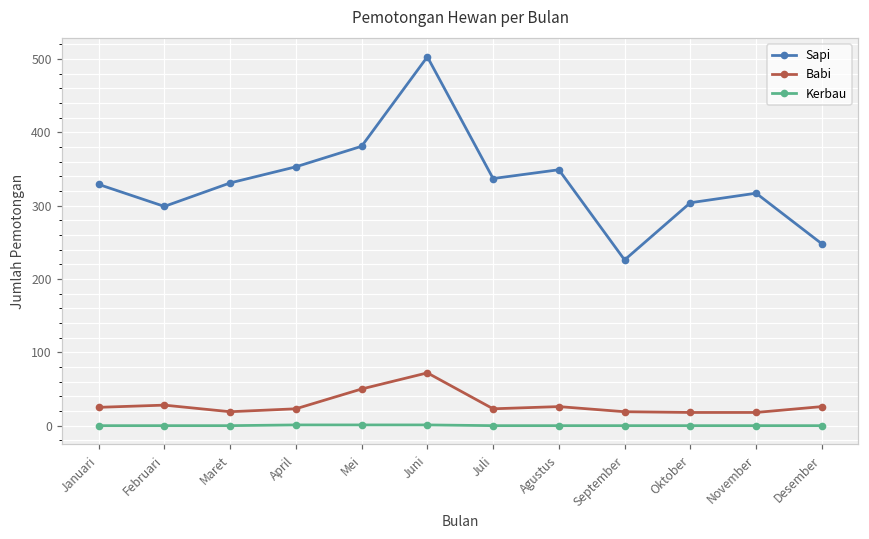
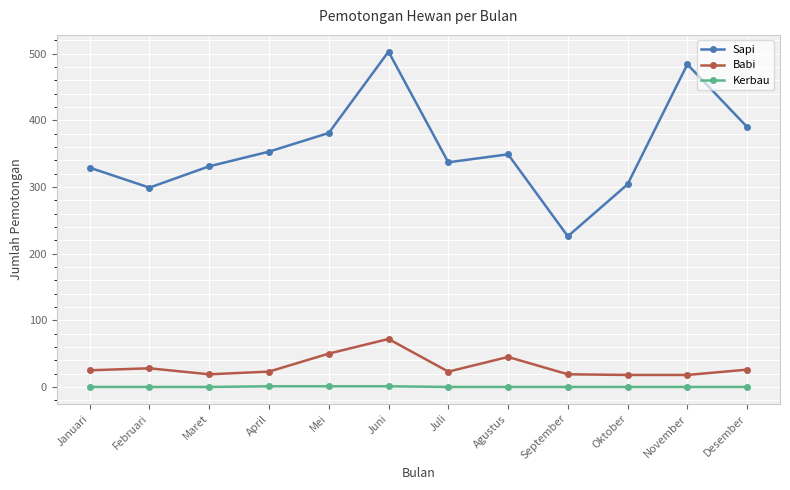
  {
    "Sapi": {
      "Januari": 330,
      "Februari": 300,
      "Maret": 330,
      "April": 350,
      "Mei": 380,
      "Juni": 500,
      "Juli": 340,
      "Agustus": 350,
      "September": 230,
      "Oktober": 300,
-     "November": 320,
-     "Desember": 250
+     "November": 480,
+     "Desember": 390
    },
    "Babi": {
      "Januari": 30,
      "Februari": 30,
      "Maret": 20,
      "April": 20,
      "Mei": 50,
      "Juni": 70,
      "Juli": 20,
-     "Agustus": 30,
+     "Agustus": 50,
      "September": 20,
      "Oktober": 20,
      "November": 20,
      "Desember": 30
    },
    "Kerbau": {
      "Januari": 0,
      "Februari": 0,
      "Maret": 0,
      "April": 0,
      "Mei": 0,
      "Juni": 0,
      "Juli": 0,
      "Agustus": 0,
      "September": 0,
      "Oktober": 0,
      "November": 0,
      "Desember": 0
    }
  }
